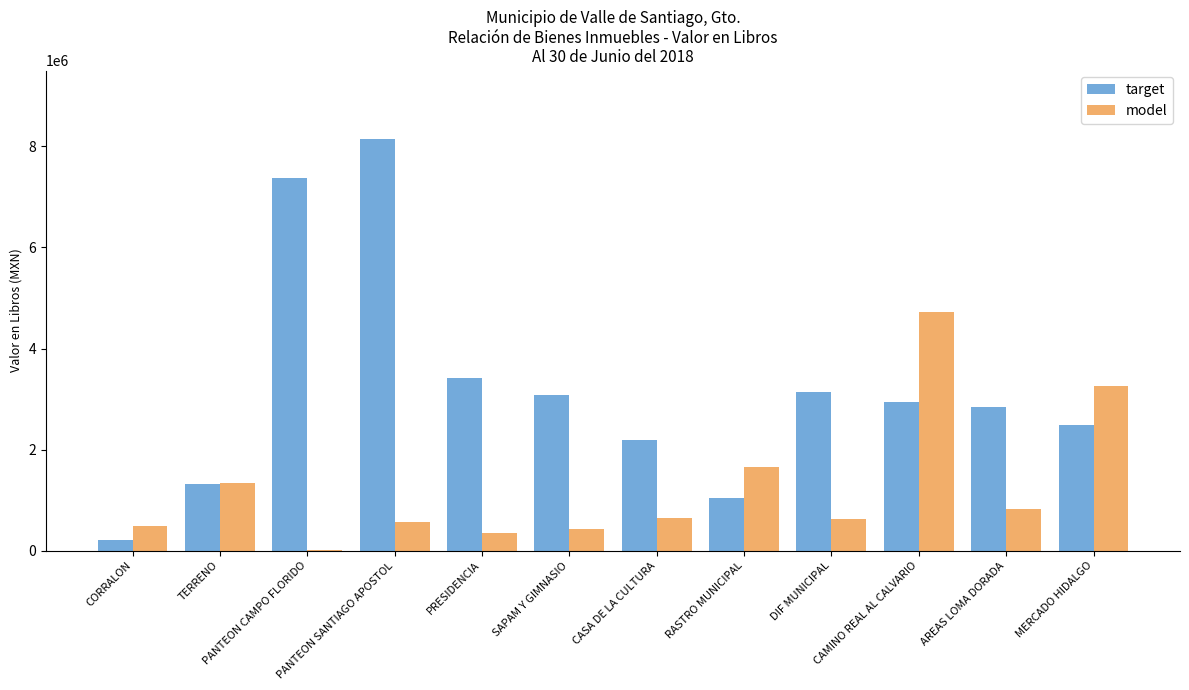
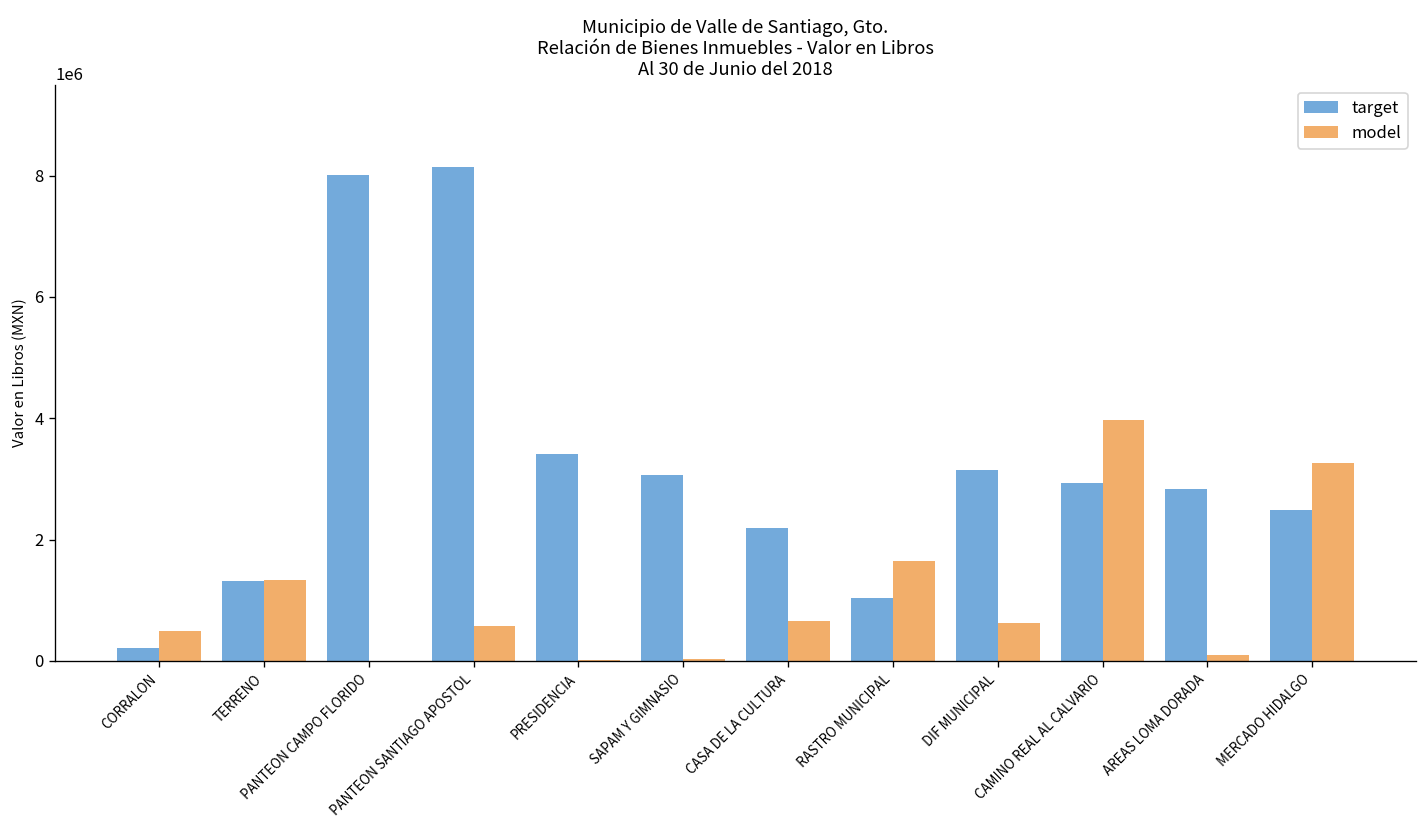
  {
    "target": {
      "CORRALON": 200000,
      "TERRENO": 1300000,
-     "PANTEON CAMPO FLORIDO": 7400000,
+     "PANTEON CAMPO FLORIDO": 8000000,
      "PANTEON SANTIAGO APOSTOL": 8100000,
      "PRESIDENCIA": 3400000,
      "SAPAM Y GIMNASIO": 3100000,
      "CASA DE LA CULTURA": 2200000,
      "RASTRO MUNICIPAL": 1000000,
      "DIF MUNICIPAL": 3100000,
      "CAMINO REAL AL CALVARIO": 2900000,
      "AREAS LOMA DORADA": 2800000,
      "MERCADO HIDALGO": 2500000
    },
    "model": {
      "CORRALON": 500000,
      "TERRENO": 1300000,
      "PANTEON SANTIAGO APOSTOL": 600000,
-     "PRESIDENCIA": 400000,
-     "SAPAM Y GIMNASIO": 400000,
+     "PRESIDENCIA": 0,
+     "SAPAM Y GIMNASIO": 0,
      "CASA DE LA CULTURA": 700000,
      "RASTRO MUNICIPAL": 1700000,
      "DIF MUNICIPAL": 600000,
-     "CAMINO REAL AL CALVARIO": 4700000,
-     "AREAS LOMA DORADA": 800000,
+     "CAMINO REAL AL CALVARIO": 4000000,
+     "AREAS LOMA DORADA": 100000,
      "MERCADO HIDALGO": 3300000
    }
  }
